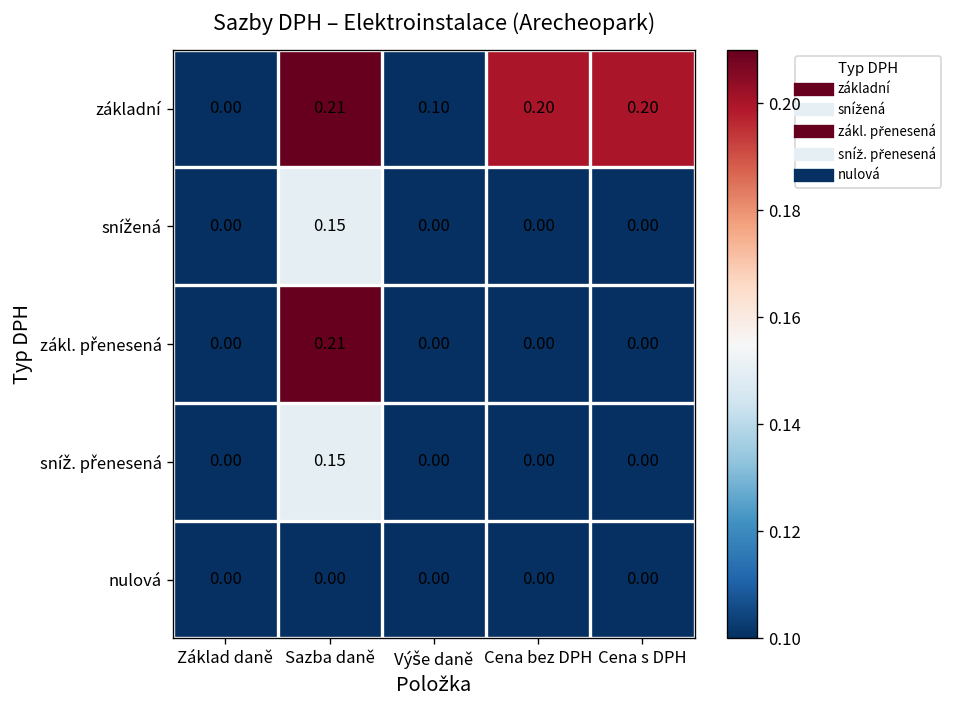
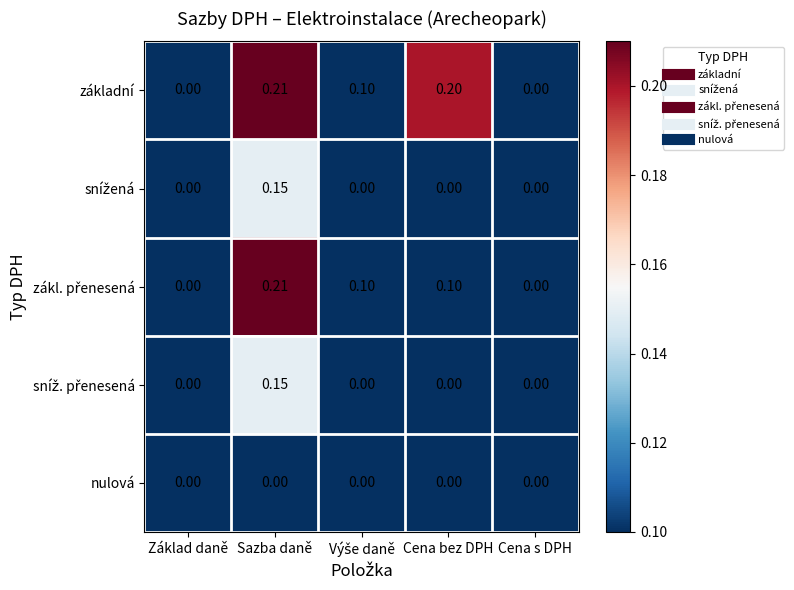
  {
    "základní": {
      "Základ daně": 0.00,
      "Sazba daně": 0.21,
      "Výše daně": 0.10,
      "Cena bez DPH": 0.20,
-     "Cena s DPH": 0.20
+     "Cena s DPH": 0.00
    },
    "snížená": {
      "Základ daně": 0.00,
      "Sazba daně": 0.15,
      "Výše daně": 0.00,
      "Cena bez DPH": 0.00,
      "Cena s DPH": 0.00
    },
    "zákl. přenesená": {
      "Základ daně": 0.00,
      "Sazba daně": 0.21,
-     "Výše daně": 0.00,
-     "Cena bez DPH": 0.00,
+     "Výše daně": 0.10,
+     "Cena bez DPH": 0.10,
      "Cena s DPH": 0.00
    },
    "sníž. přenesená": {
      "Základ daně": 0.00,
      "Sazba daně": 0.15,
      "Výše daně": 0.00,
      "Cena bez DPH": 0.00,
      "Cena s DPH": 0.00
    },
    "nulová": {
      "Základ daně": 0.00,
      "Sazba daně": 0.00,
      "Výše daně": 0.00,
      "Cena bez DPH": 0.00,
      "Cena s DPH": 0.00
    }
  }
